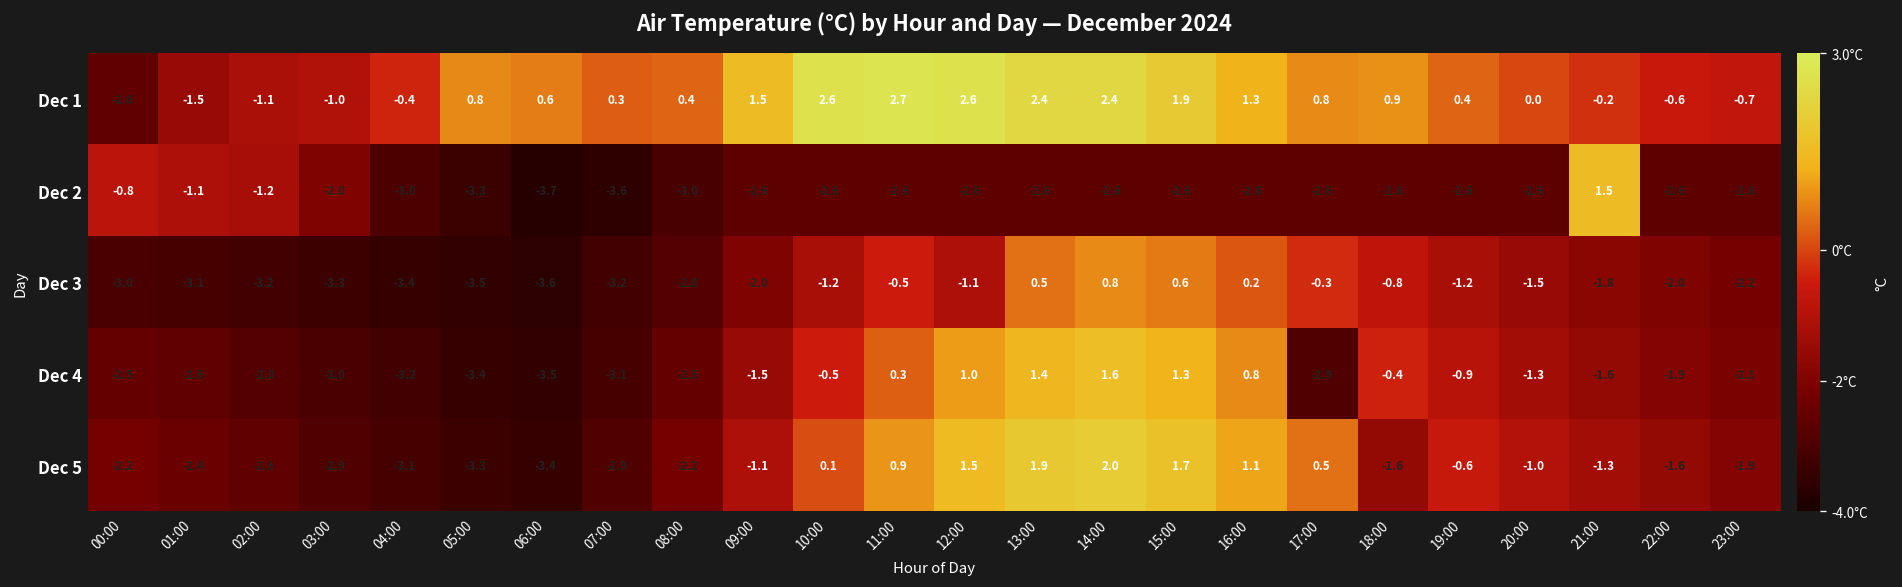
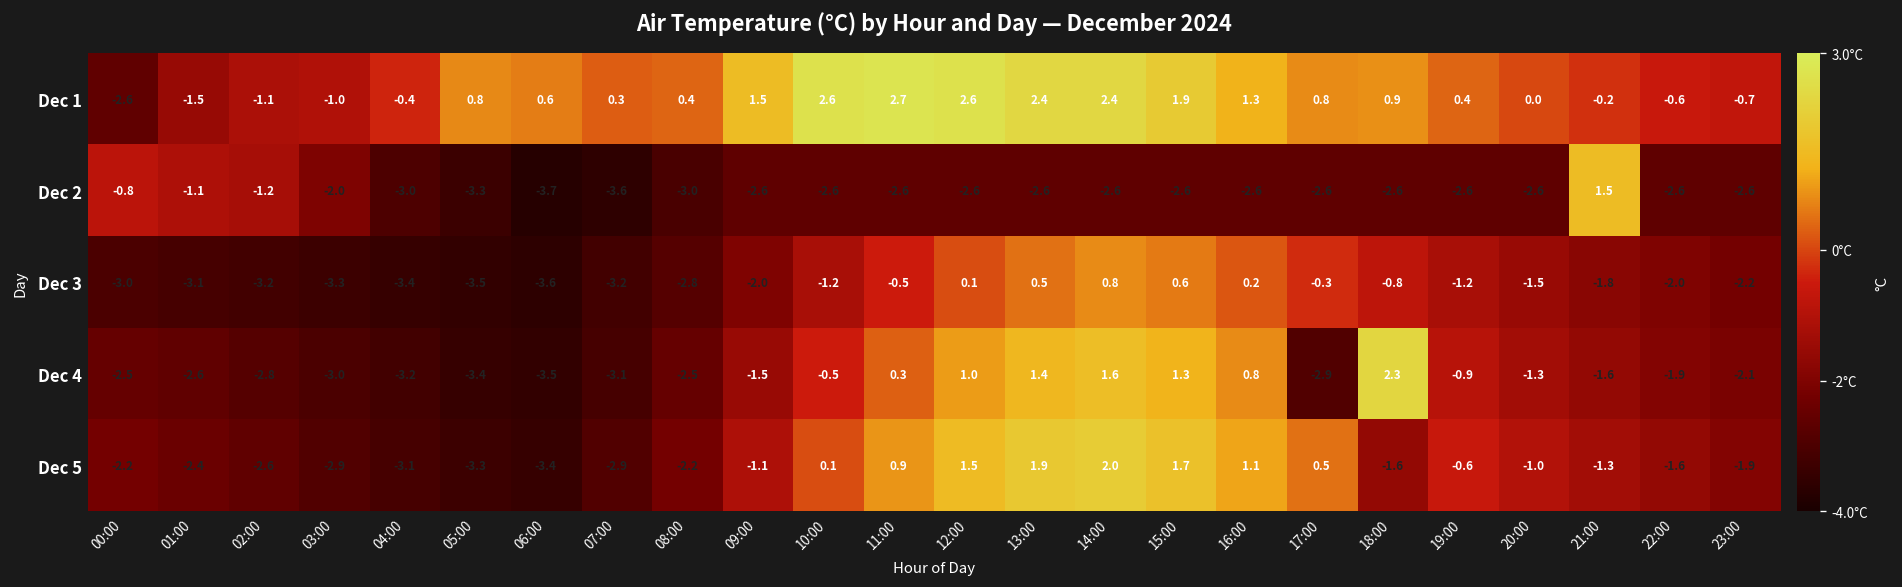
  {
    "Dec 1": {
      "00:00": -2.6,
      "01:00": -1.5,
      "02:00": -1.1,
      "03:00": -1.0,
      "04:00": -0.4,
      "05:00": 0.8,
      "06:00": 0.6,
      "07:00": 0.3,
      "08:00": 0.4,
      "09:00": 1.5,
      "10:00": 2.6,
      "11:00": 2.7,
      "12:00": 2.6,
      "13:00": 2.4,
      "14:00": 2.4,
      "15:00": 1.9,
      "16:00": 1.3,
      "17:00": 0.8,
      "18:00": 0.9,
      "19:00": 0.4,
      "20:00": 0.0,
      "21:00": -0.2,
      "22:00": -0.6,
      "23:00": -0.7
    },
    "Dec 2": {
      "00:00": -0.8,
      "01:00": -1.1,
      "02:00": -1.2,
      "03:00": -2.0,
      "09:00": -2.6,
      "10:00": -2.6,
      "11:00": -2.6,
      "12:00": -2.6,
      "13:00": -2.6,
      "14:00": -2.6,
      "15:00": -2.6,
      "16:00": -2.6,
      "17:00": -2.6,
      "18:00": -2.6,
      "19:00": -2.6,
      "20:00": -2.6,
      "21:00": 1.5,
      "22:00": -2.6,
      "23:00": -2.6
    },
    "Dec 3": {
      "08:00": -2.8,
      "09:00": -2.0,
      "10:00": -1.2,
      "11:00": -0.5,
-     "12:00": -1.1,
+     "12:00": 0.1,
      "13:00": 0.5,
      "14:00": 0.8,
      "15:00": 0.6,
      "16:00": 0.2,
      "17:00": -0.3,
      "18:00": -0.8,
      "19:00": -1.2,
      "20:00": -1.5,
      "21:00": -1.8,
      "22:00": -2.0,
      "23:00": -2.2
    },
    "Dec 4": {
      "00:00": -2.5,
      "01:00": -2.6,
      "02:00": -2.8,
      "08:00": -2.5,
      "09:00": -1.5,
      "10:00": -0.5,
      "11:00": 0.3,
      "12:00": 1.0,
      "13:00": 1.4,
      "14:00": 1.6,
      "15:00": 1.3,
      "16:00": 0.8,
-     "18:00": -0.4,
+     "18:00": 2.3,
      "19:00": -0.9,
      "20:00": -1.3,
      "21:00": -1.6,
      "22:00": -1.9,
      "23:00": -2.1
    },
    "Dec 5": {
      "00:00": -2.2,
      "01:00": -2.4,
      "02:00": -2.6,
      "08:00": -2.2,
      "09:00": -1.1,
      "10:00": 0.1,
      "11:00": 0.9,
      "12:00": 1.5,
      "13:00": 1.9,
      "14:00": 2.0,
      "15:00": 1.7,
      "16:00": 1.1,
      "17:00": 0.5,
      "18:00": -1.6,
      "19:00": -0.6,
      "20:00": -1.0,
      "21:00": -1.3,
      "22:00": -1.6,
      "23:00": -1.9
    }
  }
